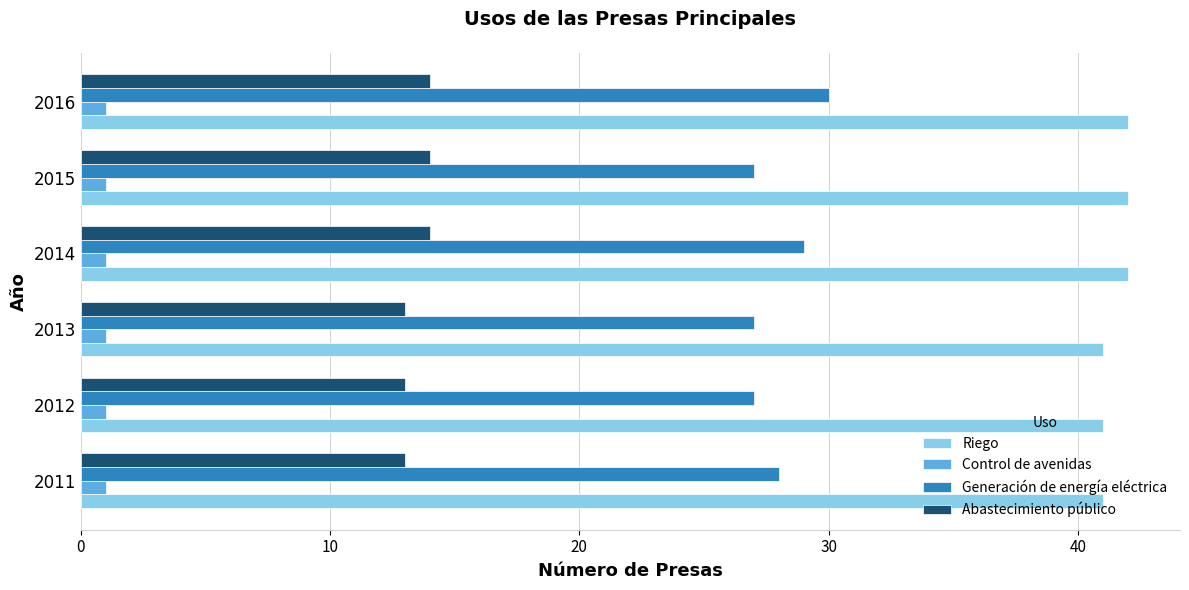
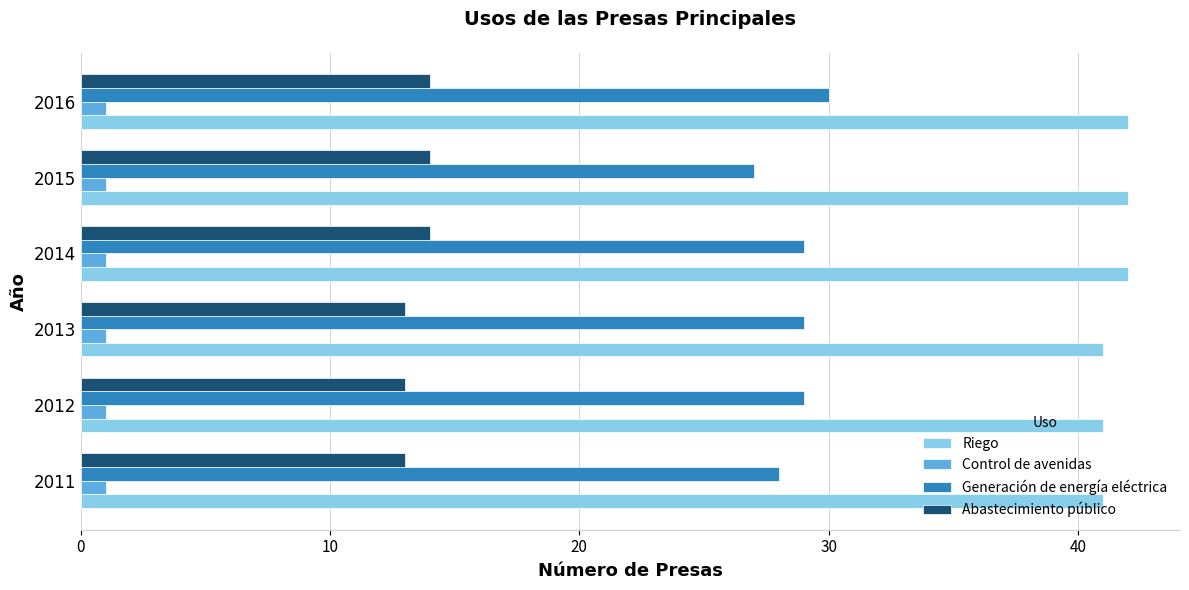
  {
    "Generación de energía eléctrica": {
      "2016": 30,
      "2015": 27,
      "2014": 29,
-     "2013": 27,
-     "2012": 27,
+     "2013": 29,
+     "2012": 29,
      "2011": 28
    },
    "Abastecimiento público": {
      "2016": 14,
      "2015": 14,
      "2014": 14,
      "2013": 13,
      "2012": 13,
      "2011": 13
    }
  }
